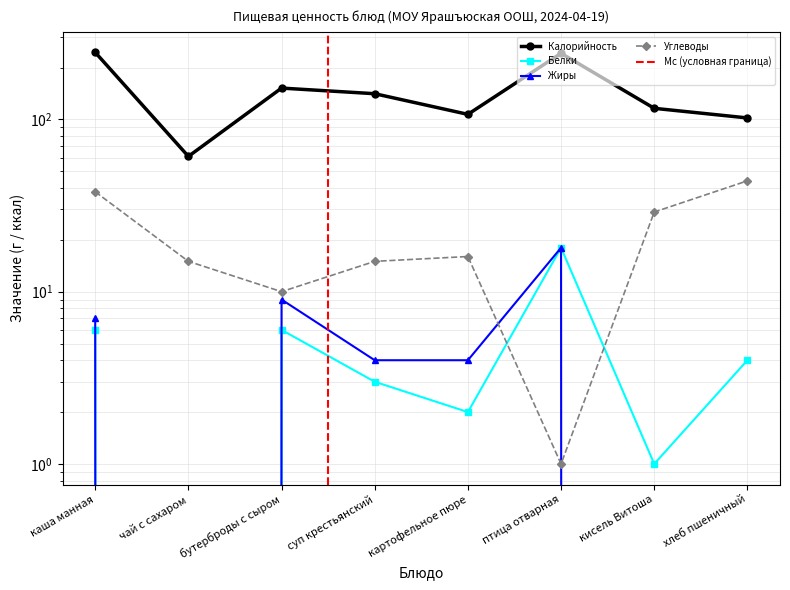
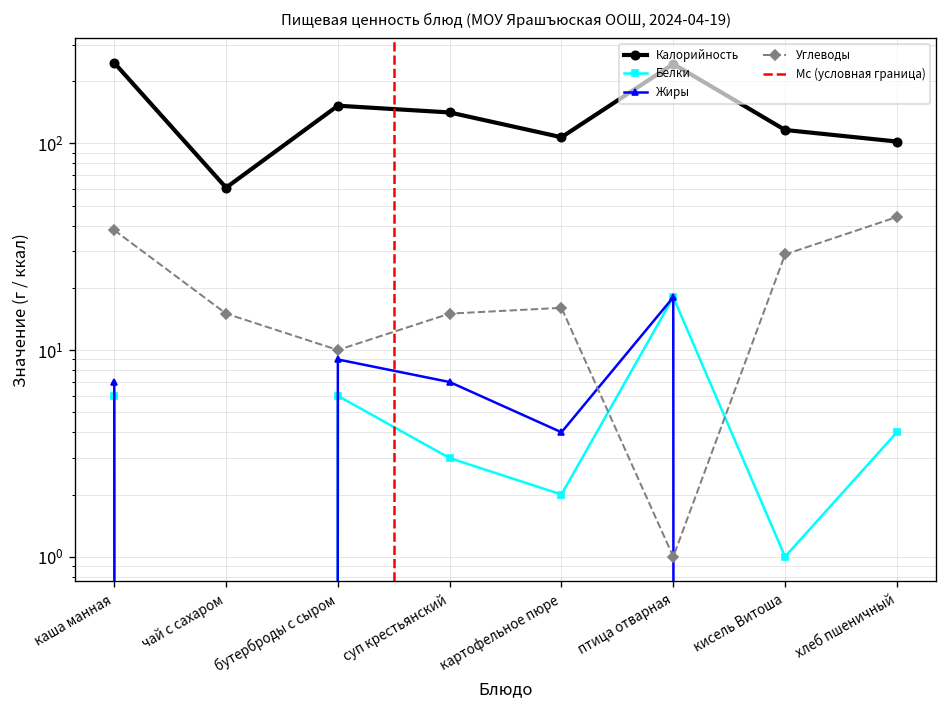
  {
    "Калорийность": {
      "каша манная": 250,
      "чай с сахаром": 61,
      "бутерброды с сыром": 150,
      "суп крестьянский": 140,
      "картофельное пюре": 110,
      "кисель Витоша": 120,
      "хлеб пшеничный": 100
    },
    "Белки": {
      "каша манная": 6,
      "бутерброды с сыром": 6,
      "суп крестьянский": 3,
      "картофельное пюре": 2,
      "кисель Витоша": 1,
      "хлеб пшеничный": 4
    },
    "Жиры": {
      "каша манная": 7,
      "бутерброды с сыром": 9,
-     "суп крестьянский": 4,
+     "суп крестьянский": 7,
      "картофельное пюре": 4
    },
    "Углеводы": {
      "каша манная": 38,
      "чай с сахаром": 15,
      "бутерброды с сыром": 10,
      "суп крестьянский": 15,
      "картофельное пюре": 16,
      "птица отварная": 1,
      "кисель Витоша": 29,
      "хлеб пшеничный": 44
    }
  }
